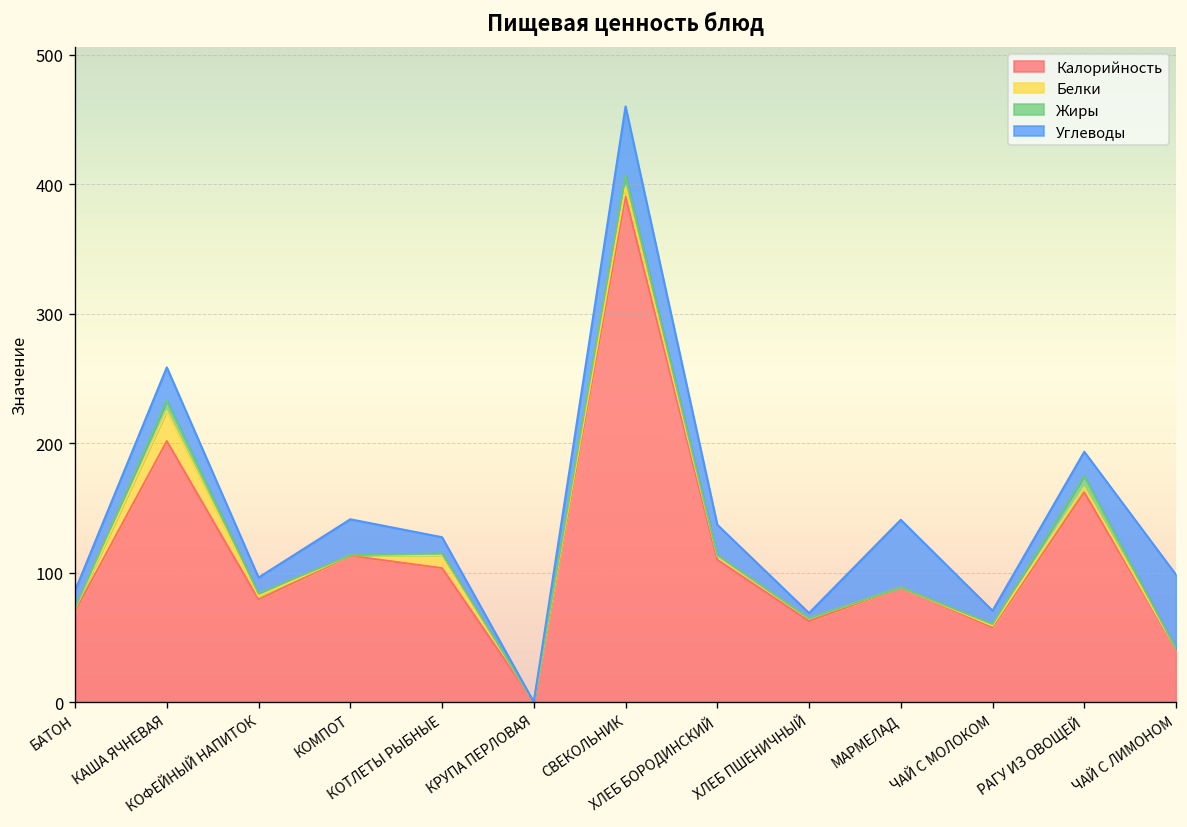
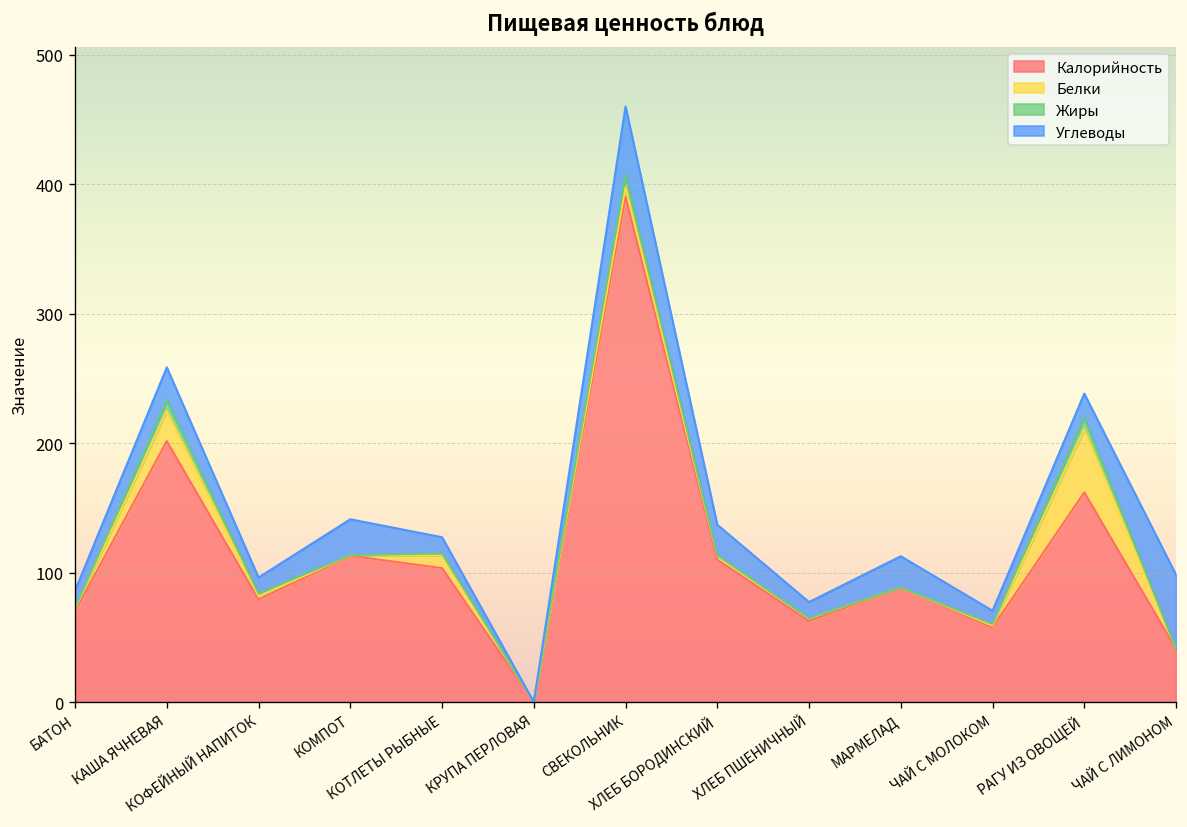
  {
    "Калорийность": {
      "КАША ЯЧНЕВАЯ": 202,
      "КОФЕЙНЫЙ НАПИТОК": 79,
      "КОТЛЕТЫ РЫБНЫЕ": 103,
      "СВЕКОЛЬНИК": 390,
      "ХЛЕБ БОРОДИНСКИЙ": 110,
      "РАГУ ИЗ ОВОЩЕЙ": 162
    },
    "Белки": {
      "КАША ЯЧНЕВАЯ": 23,
      "СВЕКОЛЬНИК": 7,
-     "РАГУ ИЗ ОВОЩЕЙ": 4
+     "РАГУ ИЗ ОВОЩЕЙ": 49
    },
    "Жиры": {
      "КАША ЯЧНЕВАЯ": 8,
      "СВЕКОЛЬНИК": 9,
      "РАГУ ИЗ ОВОЩЕЙ": 9
    },
    "Углеводы": {
      "БАТОН": 14,
      "КАША ЯЧНЕВАЯ": 26,
      "КОФЕЙНЫЙ НАПИТОК": 12,
      "КОМПОТ": 28,
      "КОТЛЕТЫ РЫБНЫЕ": 13,
      "СВЕКОЛЬНИК": 53,
      "ХЛЕБ БОРОДИНСКИЙ": 24,
-     "ХЛЕБ ПШЕНИЧНЫЙ": 4,
-     "МАРМЕЛАД": 52,
+     "ХЛЕБ ПШЕНИЧНЫЙ": 13,
+     "МАРМЕЛАД": 24,
      "ЧАЙ С МОЛОКОМ": 10,
      "РАГУ ИЗ ОВОЩЕЙ": 19,
      "ЧАЙ С ЛИМОНОМ": 57
    }
  }
